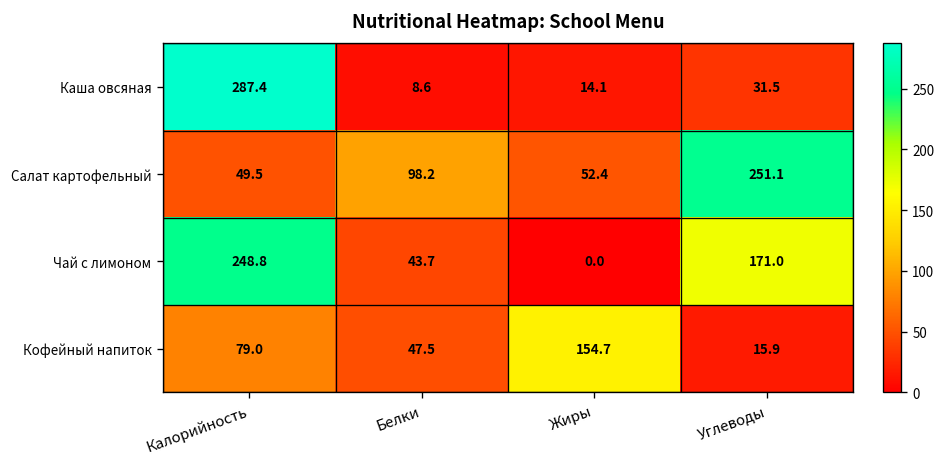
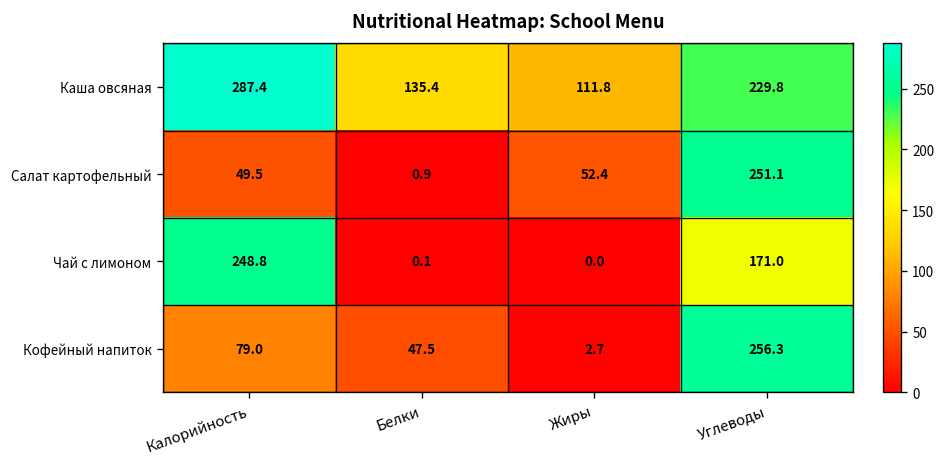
  {
    "Каша овсяная": {
      "Калорийность": 287.4,
-     "Белки": 8.6,
-     "Жиры": 14.1,
-     "Углеводы": 31.5
+     "Белки": 135.4,
+     "Жиры": 111.8,
+     "Углеводы": 229.8
    },
    "Салат картофельный": {
      "Калорийность": 49.5,
-     "Белки": 98.2,
+     "Белки": 0.9,
      "Жиры": 52.4,
      "Углеводы": 251.1
    },
    "Чай с лимоном": {
      "Калорийность": 248.8,
-     "Белки": 43.7,
+     "Белки": 0.1,
      "Жиры": 0.0,
      "Углеводы": 171.0
    },
    "Кофейный напиток": {
      "Калорийность": 79.0,
      "Белки": 47.5,
-     "Жиры": 154.7,
-     "Углеводы": 15.9
+     "Жиры": 2.7,
+     "Углеводы": 256.3
    }
  }
